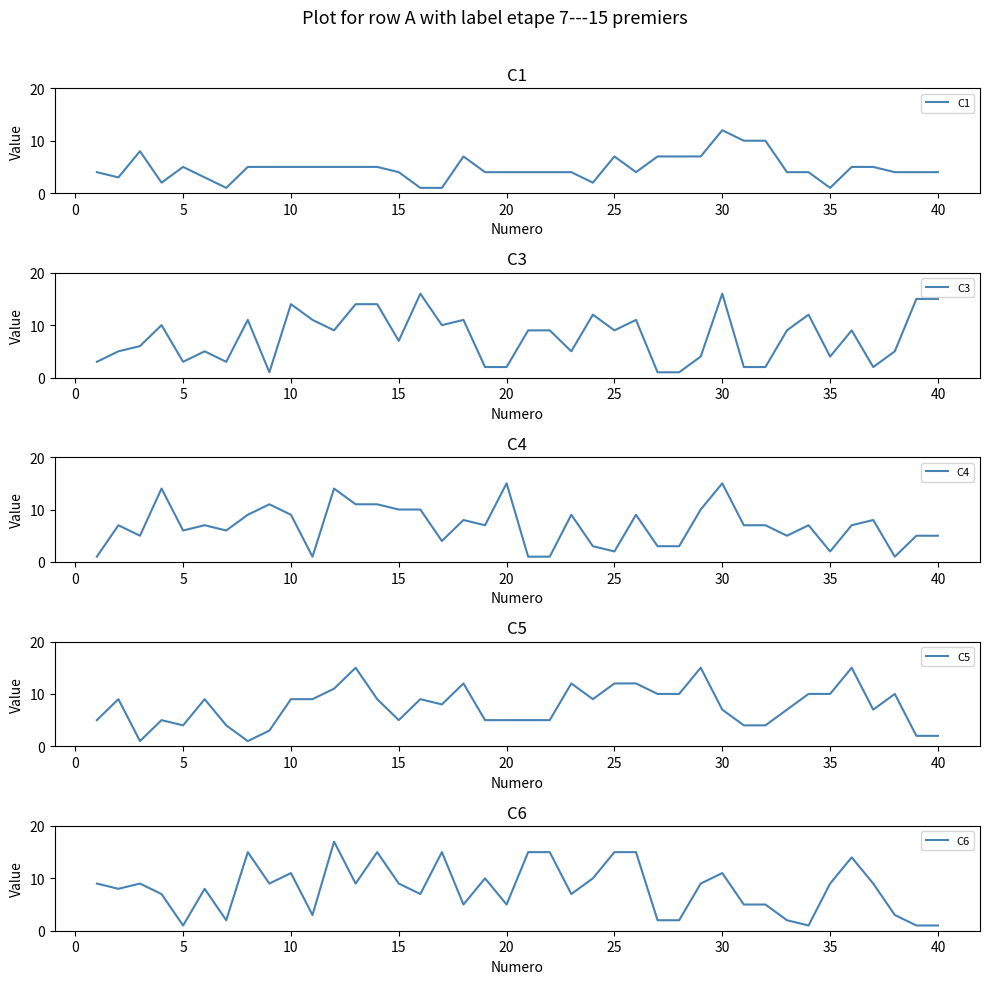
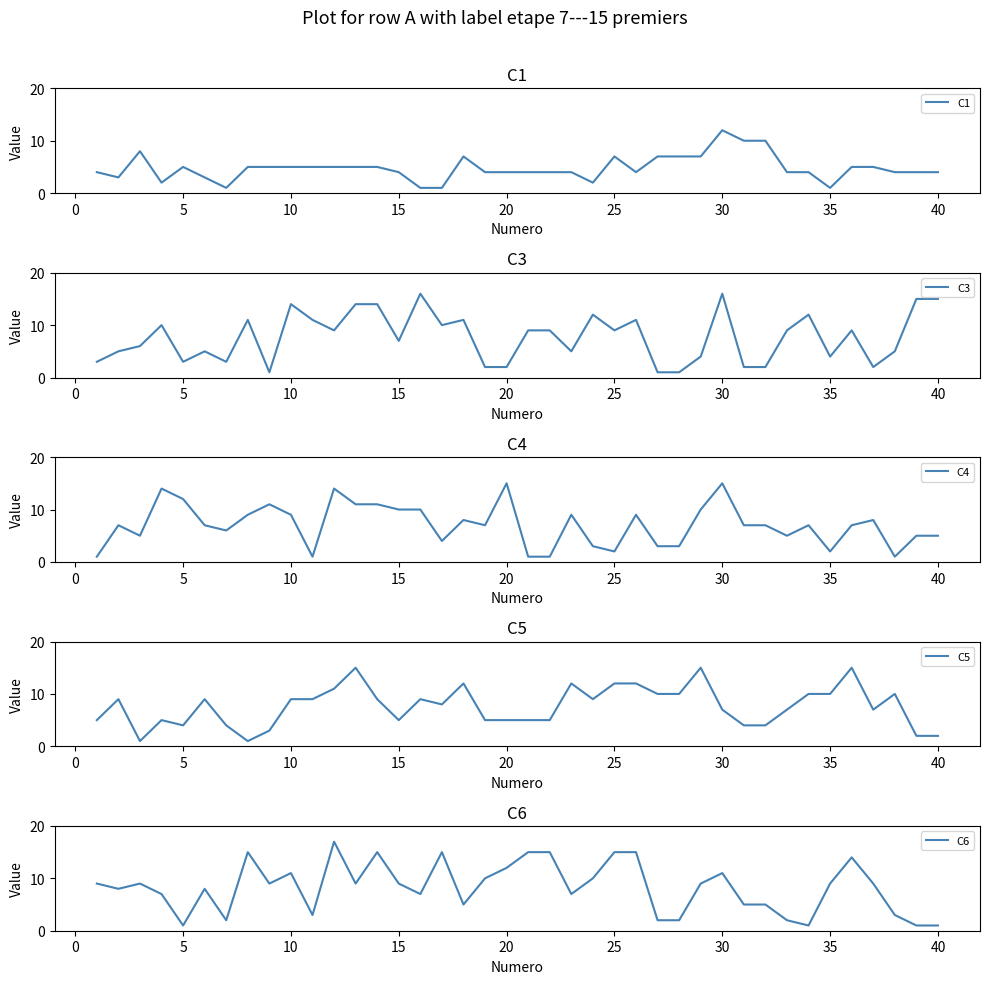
  {
    "C1": {
      "5": 5,
      "10": 5,
      "15": 4,
      "20": 4,
      "25": 7,
      "30": 12,
      "35": 1,
      "40": 4
    },
    "C3": {
      "5": 3,
      "10": 14,
      "15": 7,
      "20": 2,
      "25": 9,
      "30": 16,
      "35": 4,
      "40": 15
    },
    "C4": {
-     "5": 6,
+     "5": 12,
      "10": 9,
      "15": 10,
      "20": 15,
      "25": 2,
      "30": 15,
      "35": 2,
      "40": 5
    },
    "C5": {
      "5": 4,
      "10": 9,
      "15": 5,
      "20": 5,
      "25": 12,
      "30": 7,
      "35": 10,
      "40": 2
    },
    "C6": {
      "5": 1,
      "10": 11,
      "15": 9,
-     "20": 5,
+     "20": 12,
      "25": 15,
      "30": 11,
      "35": 9,
      "40": 1
    }
  }
